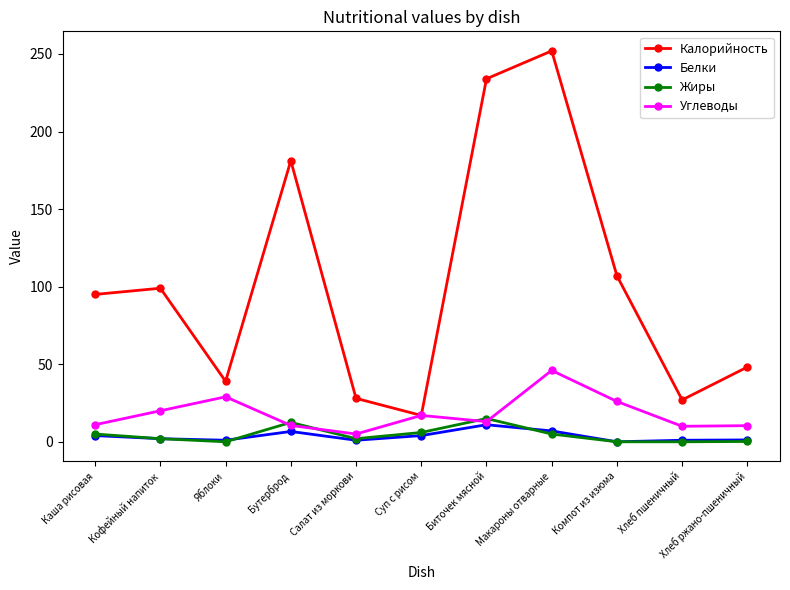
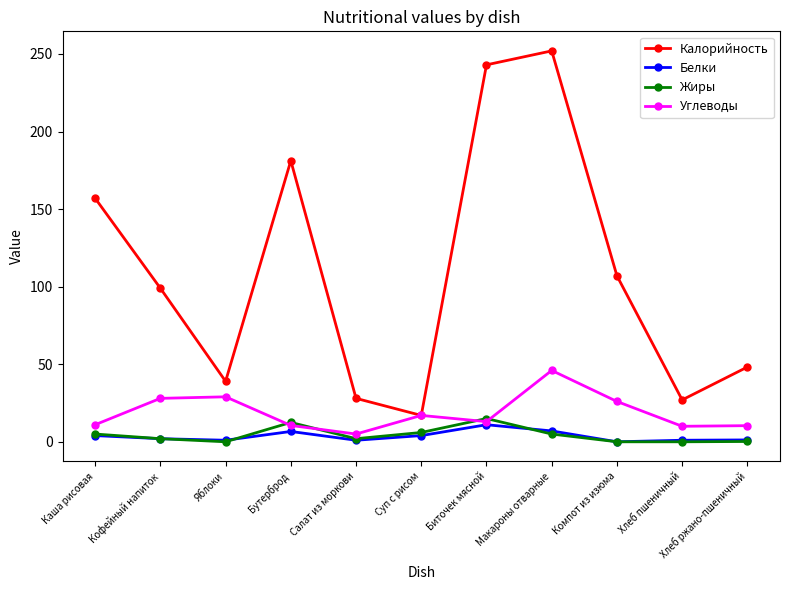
  {
    "Калорийность": {
-     "Каша рисовая": 95,
+     "Каша рисовая": 157,
      "Кофейный напиток": 99,
      "Яблоки": 39,
      "Бутерброд": 181,
      "Салат из моркови": 28,
-     "Биточек мясной": 234,
+     "Биточек мясной": 243,
      "Макароны отварные": 252,
      "Компот из изюма": 107,
      "Хлеб пшеничный": 27,
      "Хлеб ржано-пшеничный": 48
    },
    "Белки": {
      "Бутерброд": 7,
      "Суп с рисом": 4,
      "Биточек мясной": 11,
      "Макароны отварные": 7
    },
    "Жиры": {
      "Бутерброд": 12,
      "Суп с рисом": 6,
      "Биточек мясной": 15,
      "Макароны отварные": 5
    },
    "Углеводы": {
      "Каша рисовая": 11,
-     "Кофейный напиток": 20,
+     "Кофейный напиток": 28,
      "Яблоки": 29,
      "Бутерброд": 11,
      "Салат из моркови": 5,
      "Биточек мясной": 13,
      "Макароны отварные": 46,
      "Компот из изюма": 26,
      "Хлеб пшеничный": 10,
      "Хлеб ржано-пшеничный": 10
    }
  }
